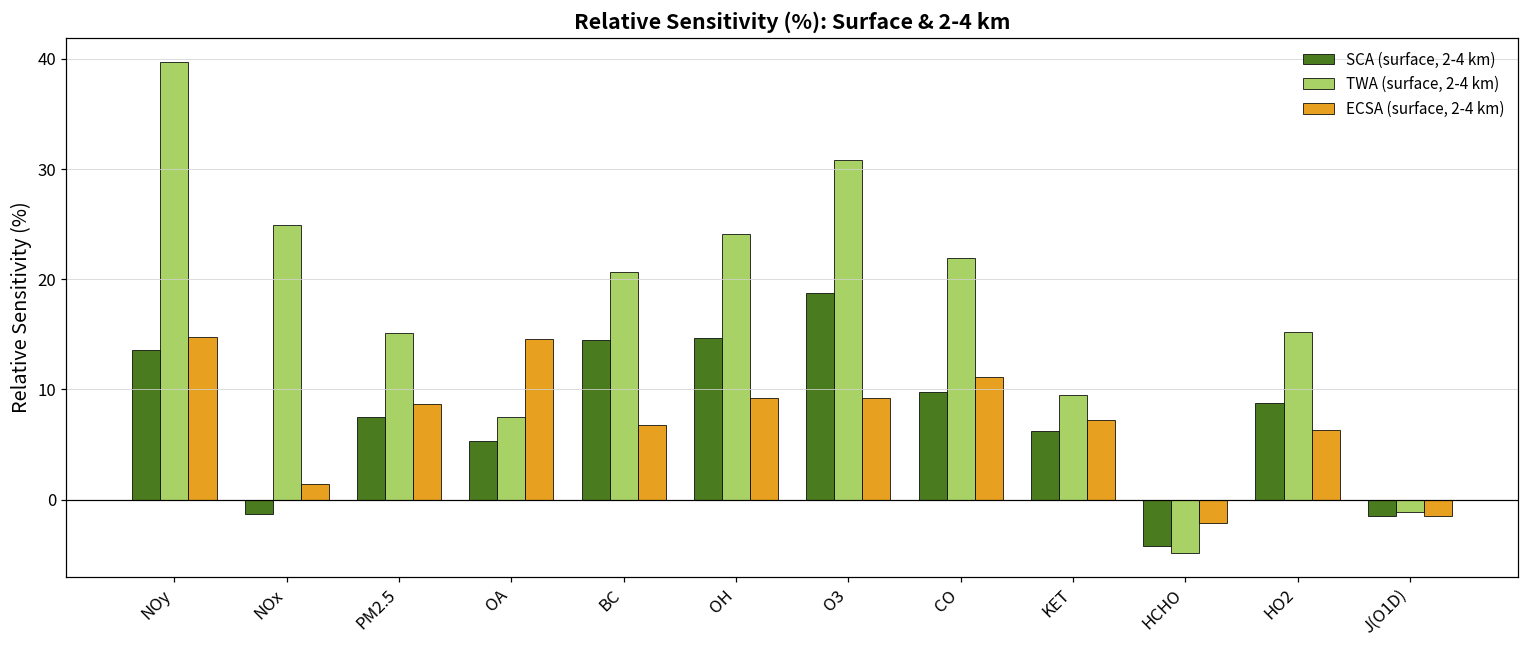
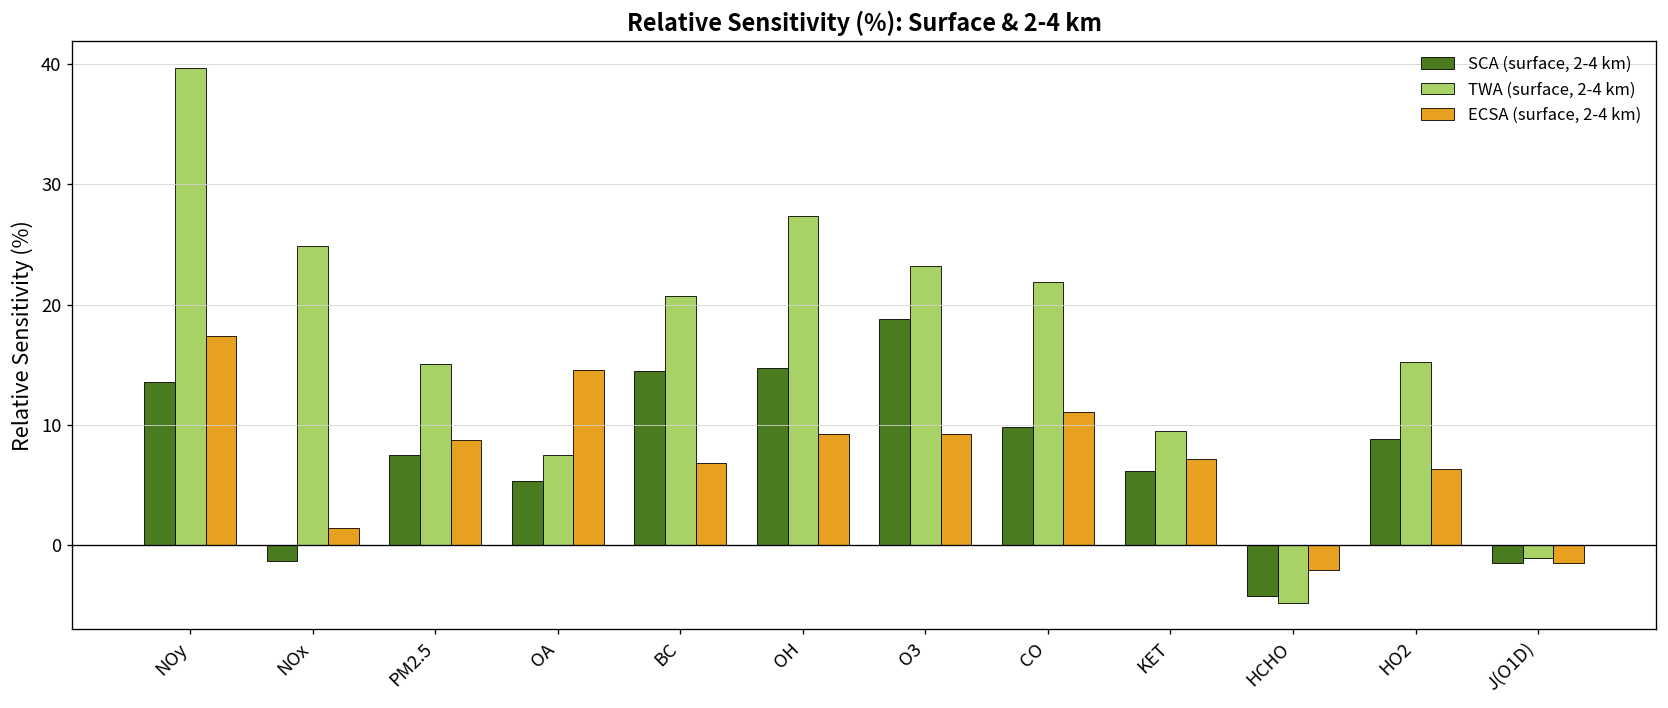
  {
    "SCA (surface, 2-4 km)": {
      "NOy": 13.6,
      "NOx": -1.3,
      "PM2.5": 7.5,
      "OA": 5.3,
      "BC": 14.5,
      "OH": 14.7,
      "O3": 18.8,
      "CO": 9.8,
      "KET": 6.2,
      "HCHO": -4.2,
      "HO2": 8.8,
      "J(O1D)": -1.5
    },
    "TWA (surface, 2-4 km)": {
      "NOy": 39.7,
      "NOx": 24.9,
      "PM2.5": 15.1,
      "OA": 7.5,
      "BC": 20.7,
-     "OH": 24.1,
-     "O3": 30.8,
+     "OH": 27.4,
+     "O3": 23.2,
      "CO": 21.9,
      "KET": 9.5,
      "HCHO": -4.8,
      "HO2": 15.2,
      "J(O1D)": -1.1
    },
    "ECSA (surface, 2-4 km)": {
-     "NOy": 14.8,
+     "NOy": 17.4,
      "NOx": 1.4,
      "PM2.5": 8.7,
      "OA": 14.6,
      "BC": 6.8,
      "OH": 9.2,
      "O3": 9.2,
      "CO": 11.1,
      "KET": 7.2,
      "HCHO": -2.1,
      "HO2": 6.3,
      "J(O1D)": -1.5
    }
  }
